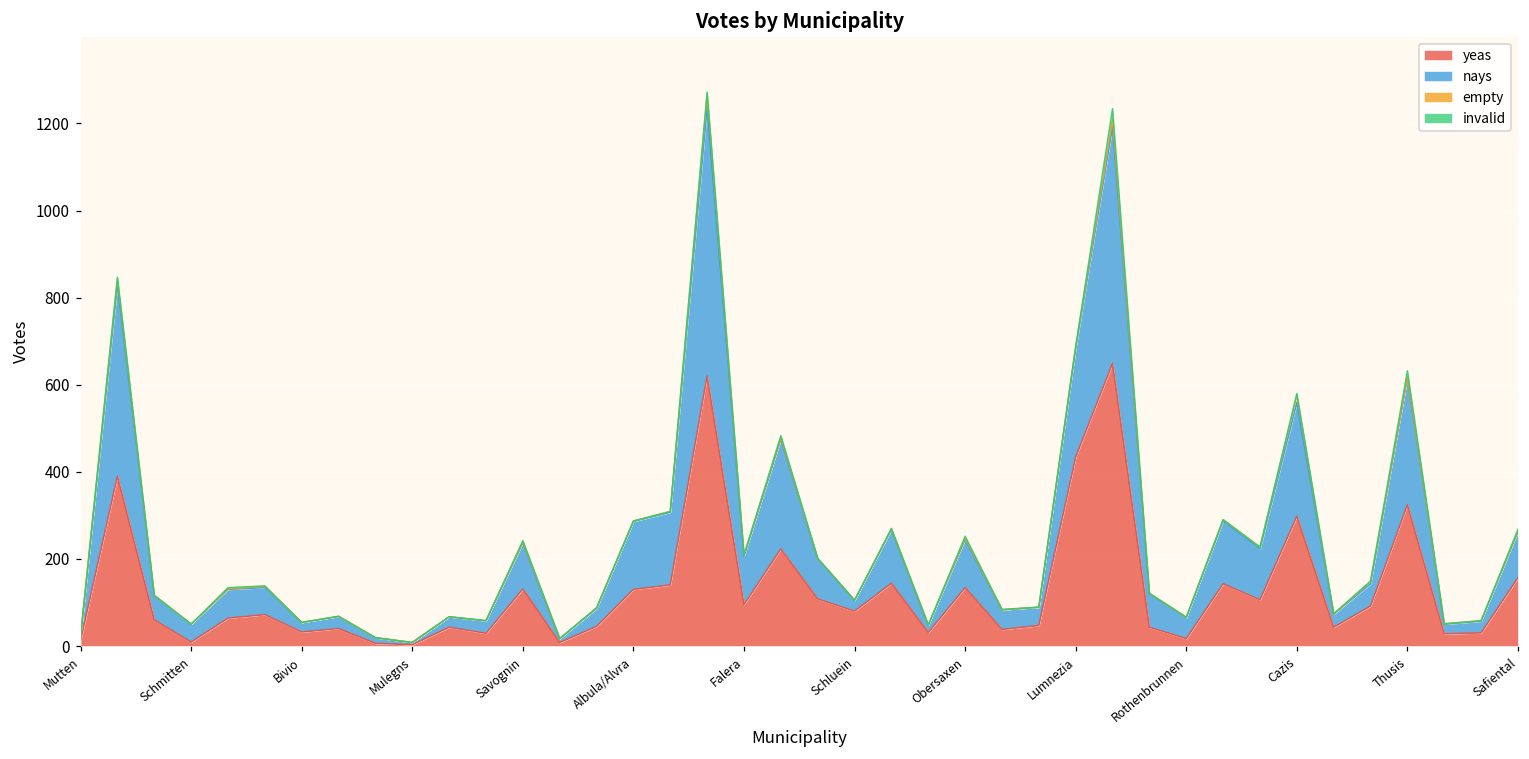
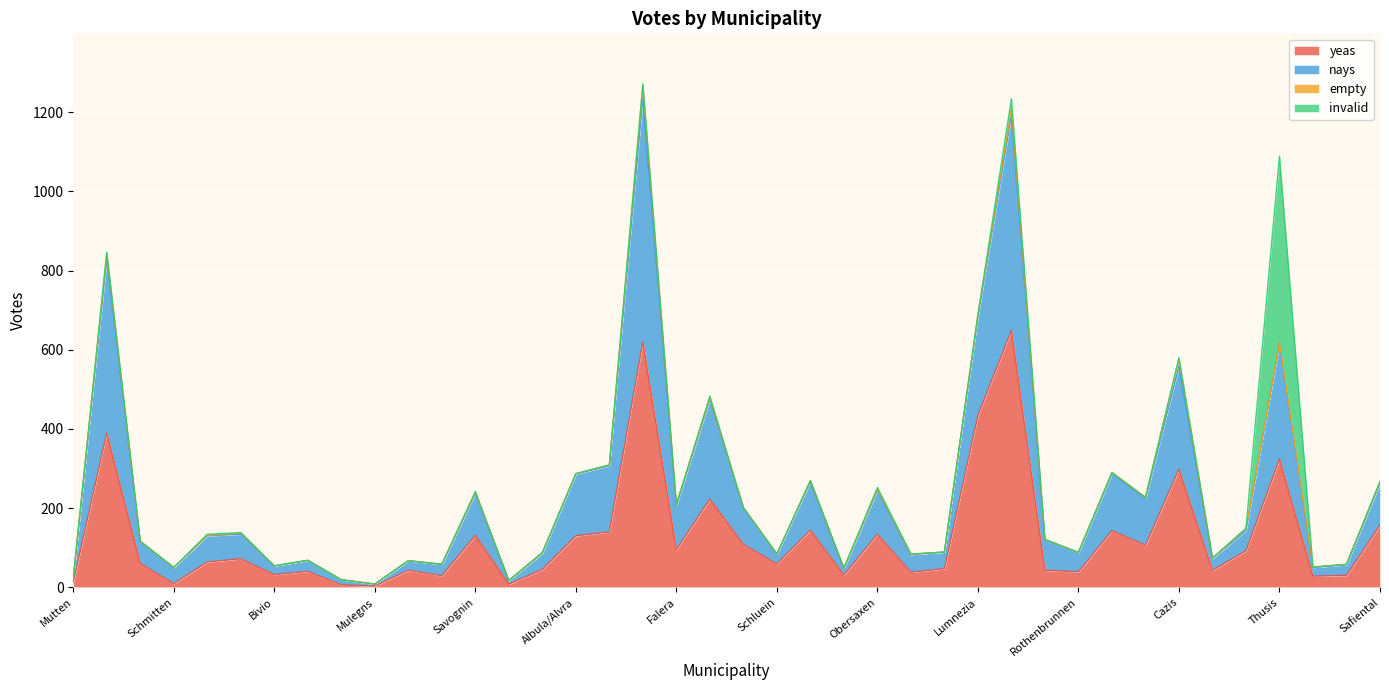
  {
    "yeas": {
      "Mutten": 10,
      "Schmitten": 10,
      "Bivio": 30,
      "Savognin": 130,
      "Albula/Alvra": 130,
      "Falera": 100,
-     "Schluein": 80,
+     "Schluein": 60,
      "Obersaxen": 130,
      "Lumnezia": 430,
-     "Rothenbrunnen": 20,
+     "Rothenbrunnen": 40,
      "Cazis": 300,
      "Thusis": 320,
      "Safiental": 160
    },
    "nays": {
      "Cazis": 260
    },
    "invalid": {
-     "Thusis": 10
+     "Thusis": 470
    }
  }
